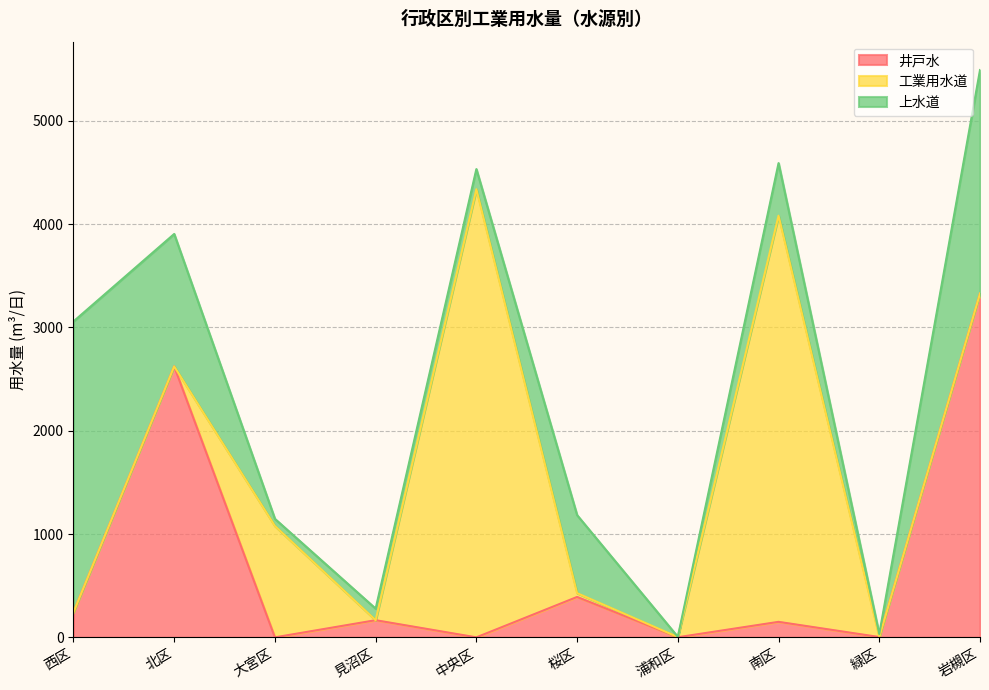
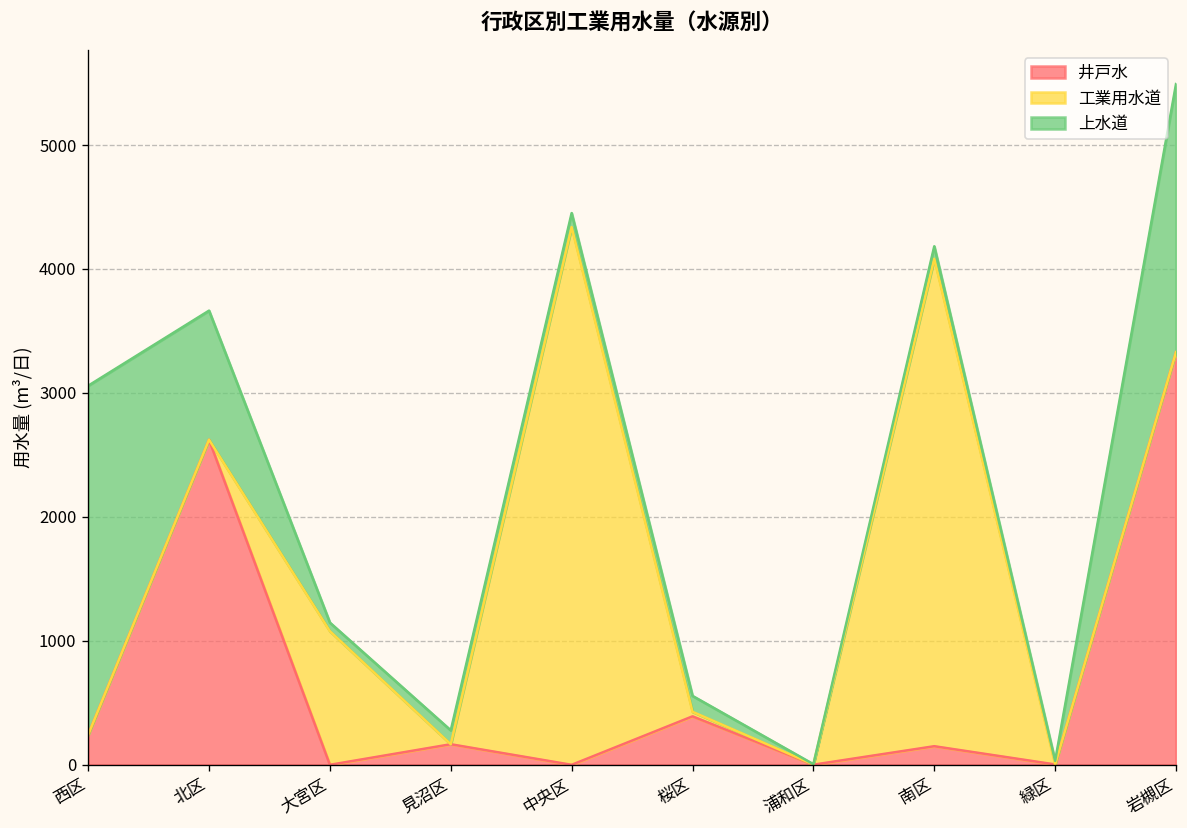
  {
    "井戸水": {
      "大宮区": 0,
      "中央区": 0,
      "桜区": 390,
      "南区": 150
    },
    "工業用水道": {
      "大宮区": 1080,
      "中央区": 4340,
      "桜区": 40,
      "南区": 3930
    },
    "上水道": {
      "西区": 2820,
-     "北区": 1280,
+     "北区": 1040,
      "大宮区": 70,
      "見沼区": 110,
-     "中央区": 200,
-     "桜区": 760,
-     "南区": 510,
+     "中央区": 110,
+     "桜区": 130,
+     "南区": 100,
      "緑区": 30,
      "岩槻区": 2160
    }
  }
